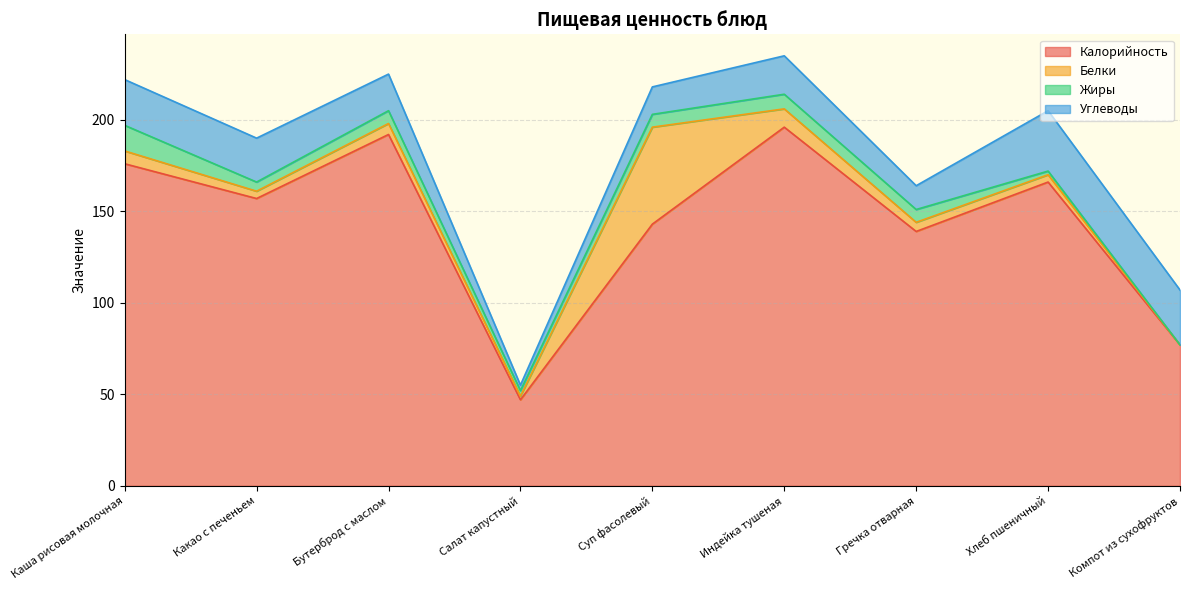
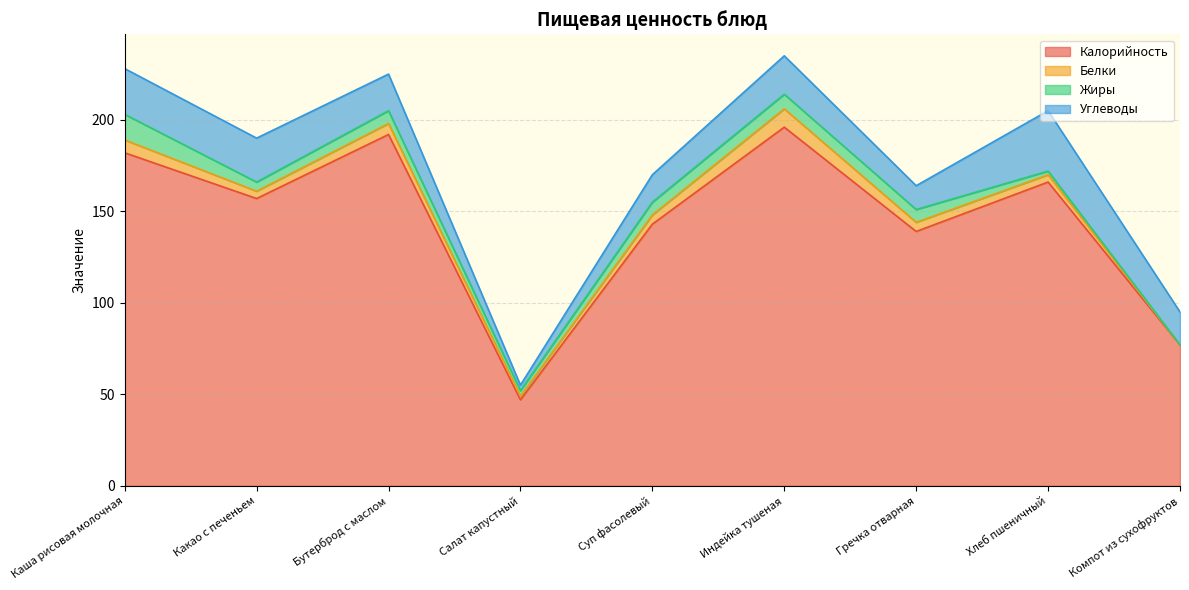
  {
    "Калорийность": {
-     "Каша рисовая молочная": 176,
+     "Каша рисовая молочная": 182,
      "Какао с печеньем": 157,
      "Бутерброд с маслом": 192,
      "Салат капустный": 47,
      "Суп фасолевый": 143,
      "Индейка тушеная": 196,
      "Гречка отварная": 139,
      "Хлеб пшеничный": 166
    },
    "Белки": {
      "Каша рисовая молочная": 7,
      "Какао с печеньем": 4,
      "Бутерброд с маслом": 6,
      "Салат капустный": 2,
-     "Суп фасолевый": 53,
+     "Суп фасолевый": 5,
      "Индейка тушеная": 10,
      "Гречка отварная": 5,
      "Хлеб пшеничный": 4
    },
    "Жиры": {
      "Каша рисовая молочная": 14,
      "Какао с печеньем": 5,
      "Бутерброд с маслом": 7,
      "Салат капустный": 3,
      "Суп фасолевый": 7,
      "Индейка тушеная": 8,
      "Гречка отварная": 7,
      "Хлеб пшеничный": 2
    },
    "Углеводы": {
      "Каша рисовая молочная": 25,
      "Какао с печеньем": 24,
      "Бутерброд с маслом": 20,
      "Салат капустный": 3,
      "Суп фасолевый": 15,
      "Индейка тушеная": 21,
      "Гречка отварная": 13,
-     "Компот из сухофруктов": 30
+     "Компот из сухофруктов": 18
    }
  }
